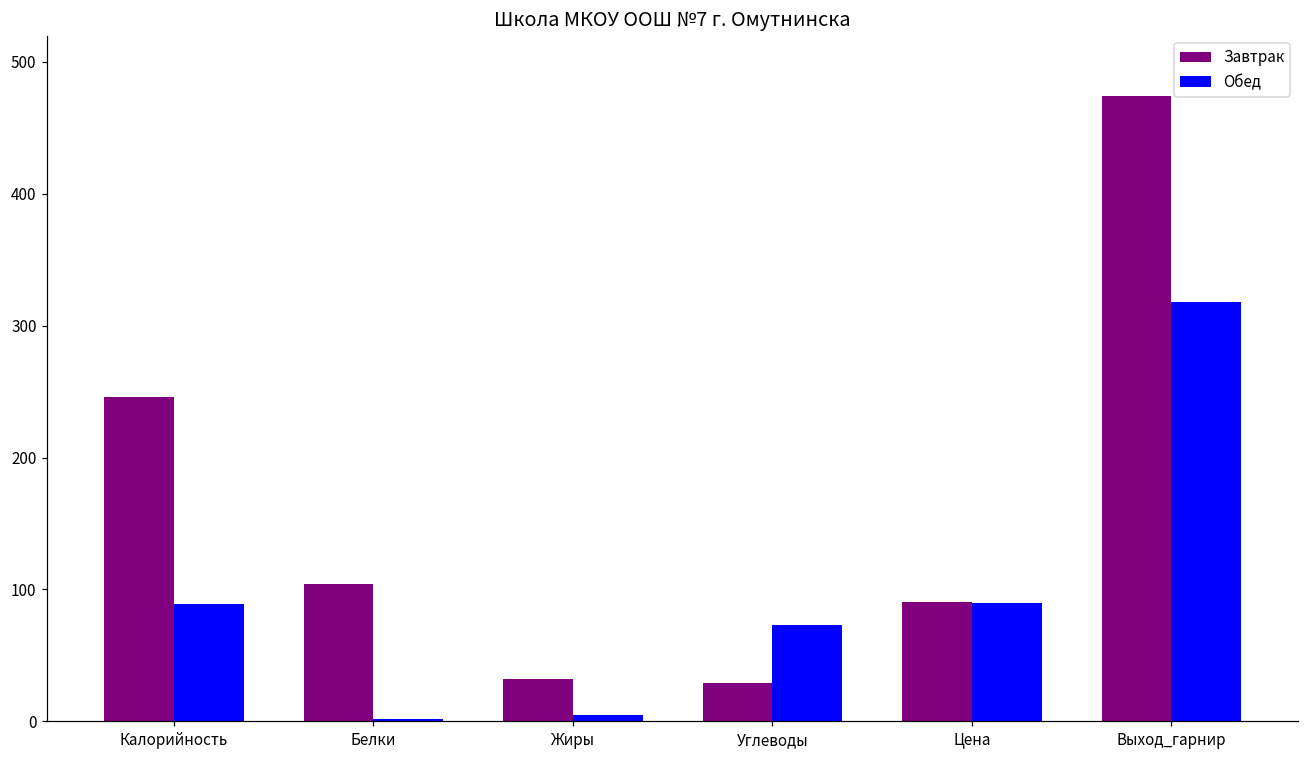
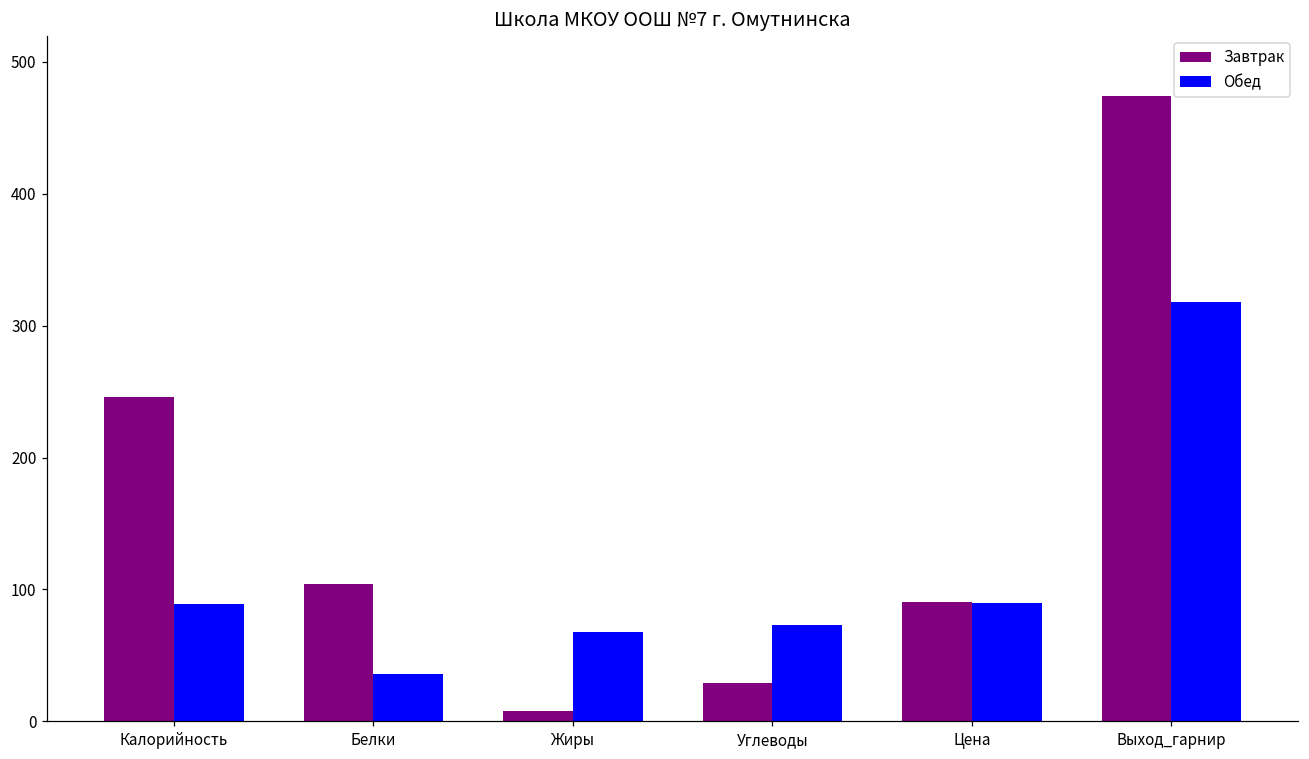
  {
    "Завтрак": {
      "Калорийность": 246,
      "Белки": 104,
-     "Жиры": 32,
+     "Жиры": 8,
      "Углеводы": 29,
      "Цена": 90,
      "Выход_гарнир": 474
    },
    "Обед": {
      "Калорийность": 89,
-     "Белки": 2,
-     "Жиры": 5,
+     "Белки": 36,
+     "Жиры": 68,
      "Углеводы": 73,
      "Цена": 90,
      "Выход_гарнир": 318
    }
  }
